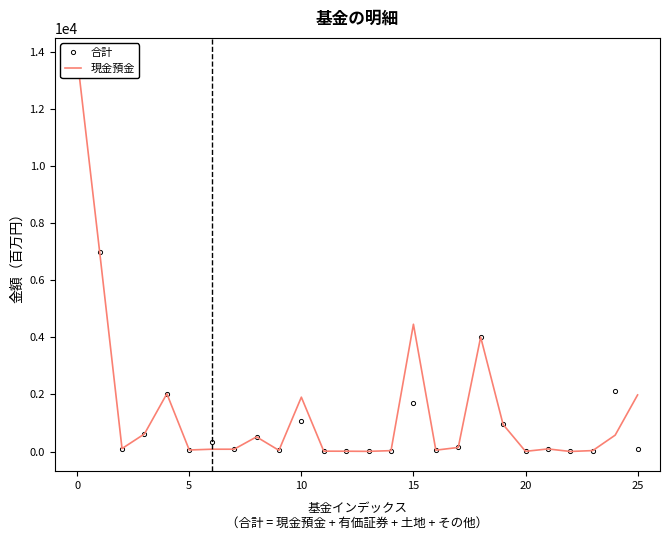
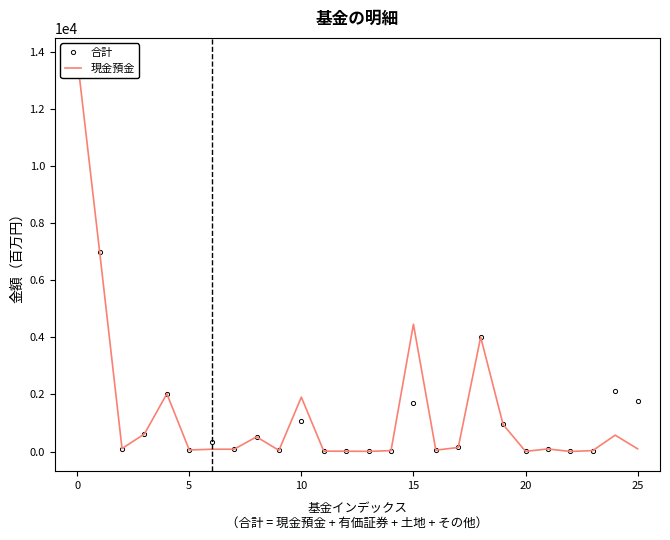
  {
    "合計": {
      "10": 1100,
      "15": 1700,
-     "25": 100
+     "25": 1800
    },
    "現金預金": {
      "10": 1900,
      "15": 4500,
-     "25": 2000
+     "25": 100
    }
  }
